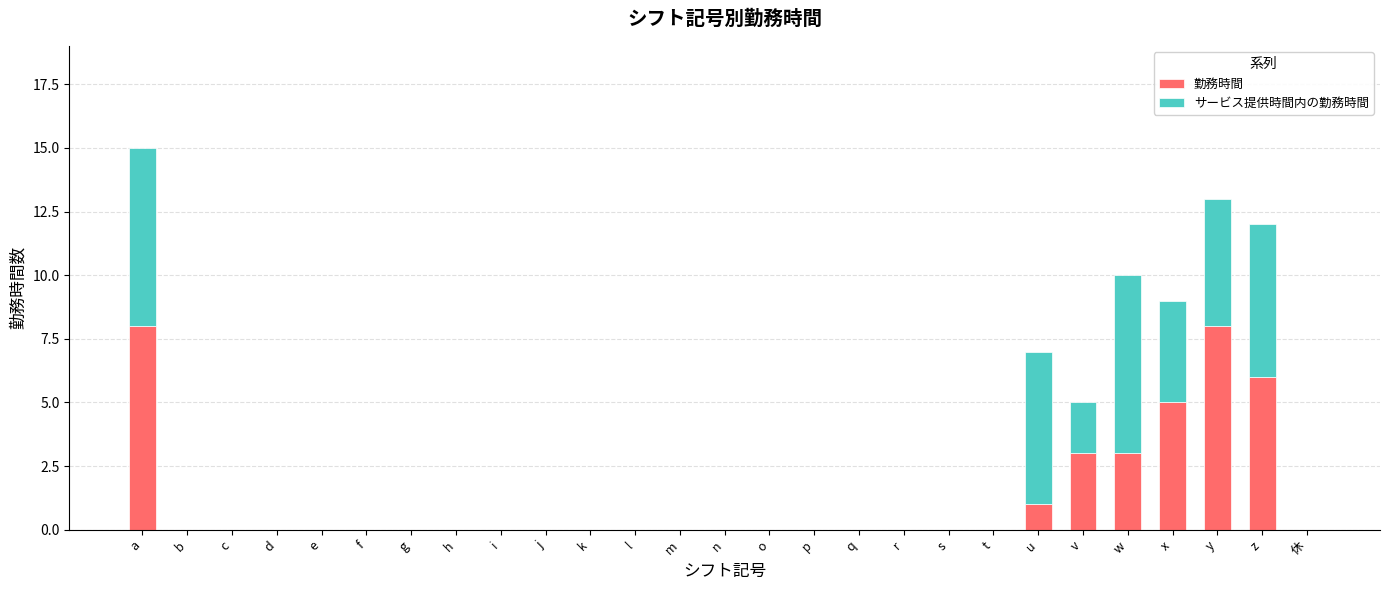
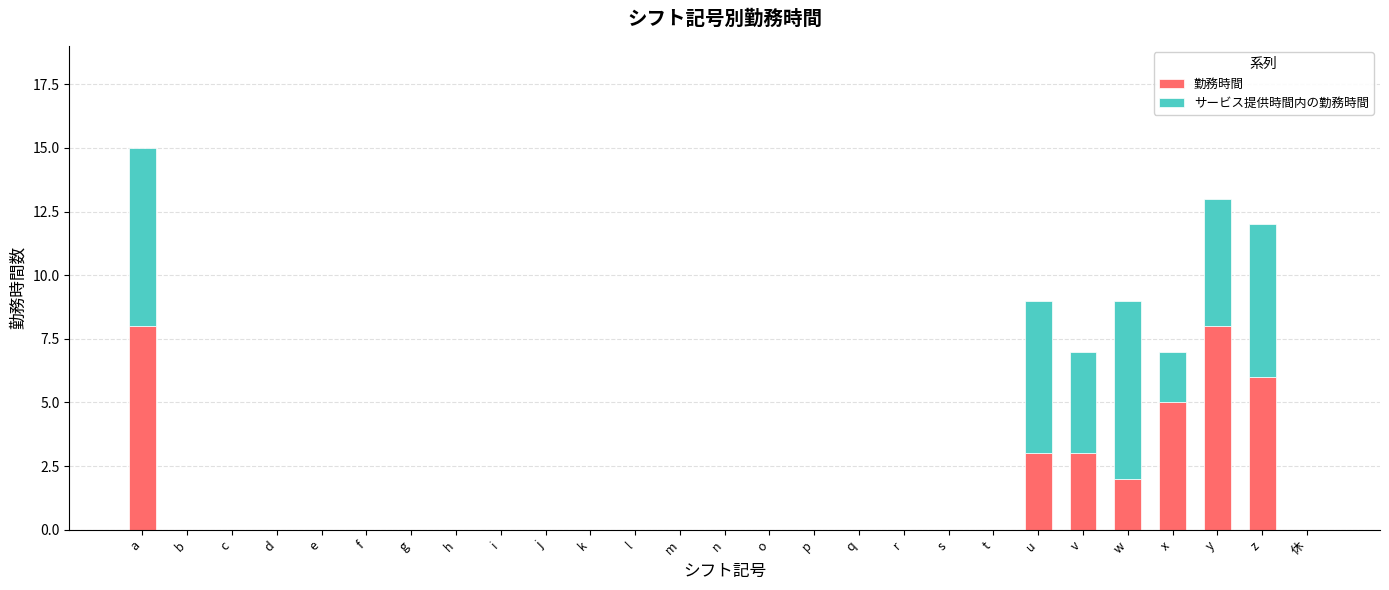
  {
    "勤務時間": {
      "a": 8,
      "b": 0,
      "c": 0,
      "d": 0,
      "e": 0,
      "f": 0,
      "g": 0,
      "h": 0,
      "i": 0,
      "j": 0,
      "k": 0,
      "l": 0,
      "m": 0,
      "n": 0,
      "o": 0,
      "p": 0,
      "q": 0,
      "r": 0,
      "s": 0,
      "t": 0,
-     "u": 1,
+     "u": 3,
      "v": 3,
-     "w": 3,
+     "w": 2,
      "x": 5,
      "y": 8,
      "z": 6,
      "休": 0
    },
    "サービス提供時間内の勤務時間": {
      "a": 7,
      "b": 0,
      "c": 0,
      "d": 0,
      "e": 0,
      "f": 0,
      "g": 0,
      "h": 0,
      "i": 0,
      "j": 0,
      "k": 0,
      "l": 0,
      "m": 0,
      "n": 0,
      "o": 0,
      "p": 0,
      "q": 0,
      "r": 0,
      "s": 0,
      "t": 0,
      "u": 6,
-     "v": 2,
+     "v": 4,
      "w": 7,
-     "x": 4,
+     "x": 2,
      "y": 5,
      "z": 6,
      "休": 0
    }
  }
